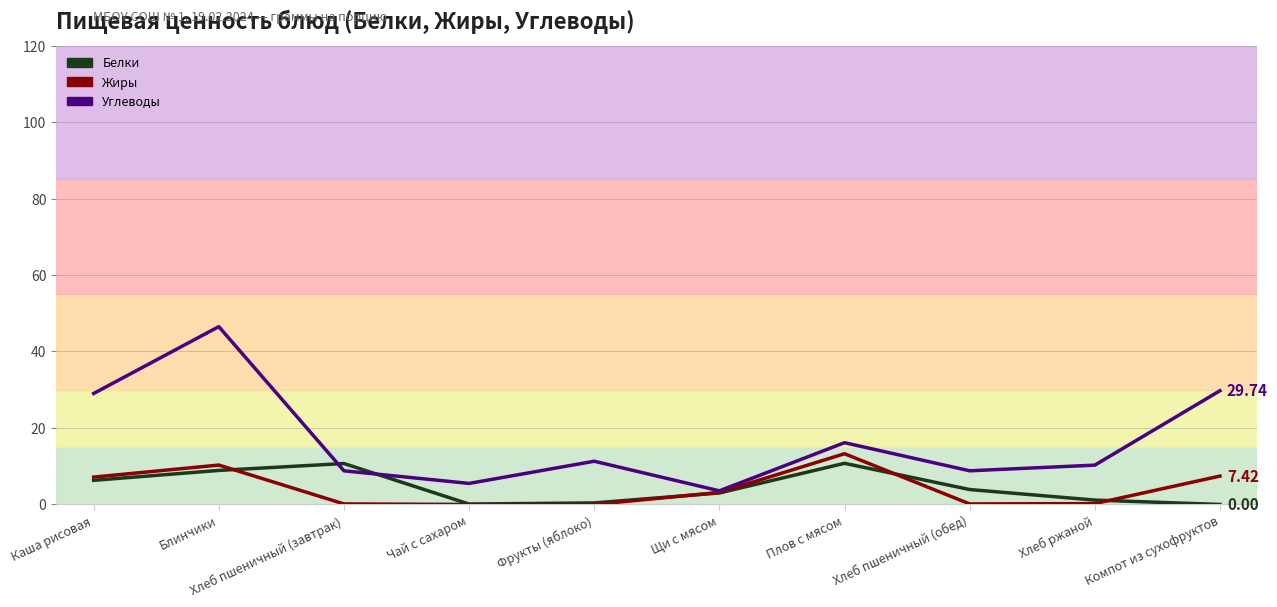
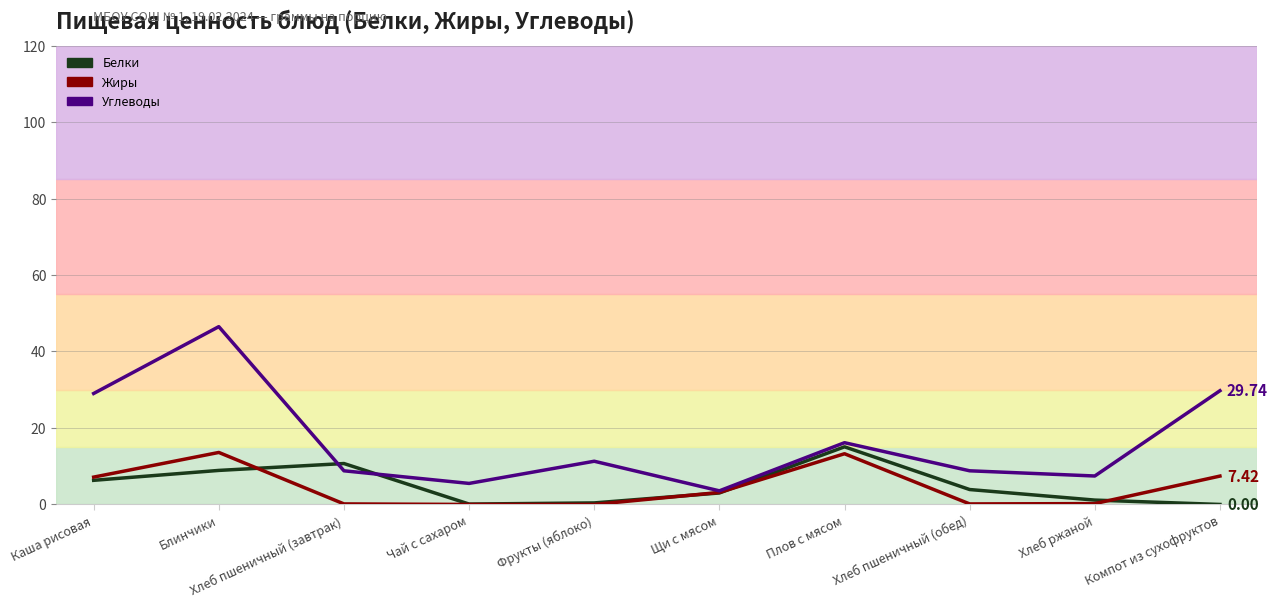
  {
    "Белки": {
      "Каша рисовая": 6,
      "Блинчики": 9,
      "Хлеб пшеничный (завтрак)": 11,
-     "Плов с мясом": 11,
+     "Плов с мясом": 15,
      "Хлеб пшеничный (обед)": 4,
      "Хлеб ржаной": 1
    },
    "Жиры": {
      "Каша рисовая": 7,
-     "Блинчики": 10,
+     "Блинчики": 14,
      "Хлеб пшеничный (завтрак)": 0,
      "Плов с мясом": 13,
      "Хлеб пшеничный (обед)": 0,
      "Хлеб ржаной": 0
    },
    "Углеводы": {
      "Каша рисовая": 29,
      "Блинчики": 47,
      "Хлеб пшеничный (завтрак)": 9,
      "Чай с сахаром": 6,
      "Фрукты (яблоко)": 11,
      "Плов с мясом": 16,
      "Хлеб пшеничный (обед)": 9,
-     "Хлеб ржаной": 10
+     "Хлеб ржаной": 7
    }
  }
